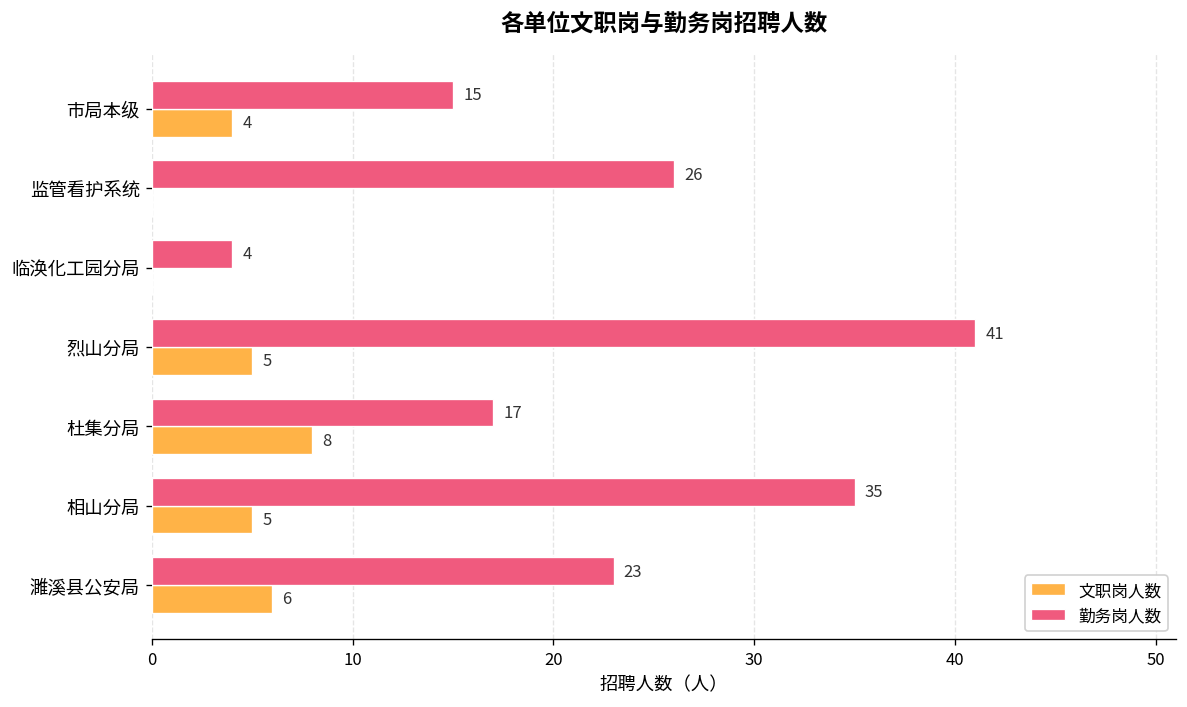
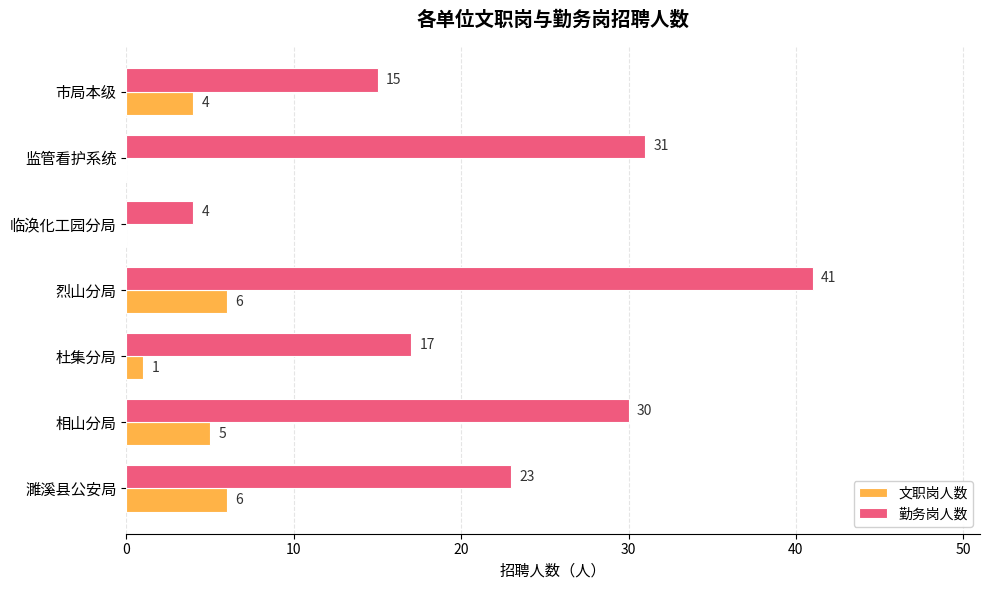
  {
    "文职岗人数": {
      "市局本级": 4,
-     "烈山分局": 5,
-     "杜集分局": 8,
+     "烈山分局": 6,
+     "杜集分局": 1,
      "相山分局": 5,
      "濉溪县公安局": 6
    },
    "勤务岗人数": {
      "市局本级": 15,
-     "监管看护系统": 26,
+     "监管看护系统": 31,
      "临涣化工园分局": 4,
      "烈山分局": 41,
      "杜集分局": 17,
-     "相山分局": 35,
+     "相山分局": 30,
      "濉溪县公安局": 23
    }
  }
